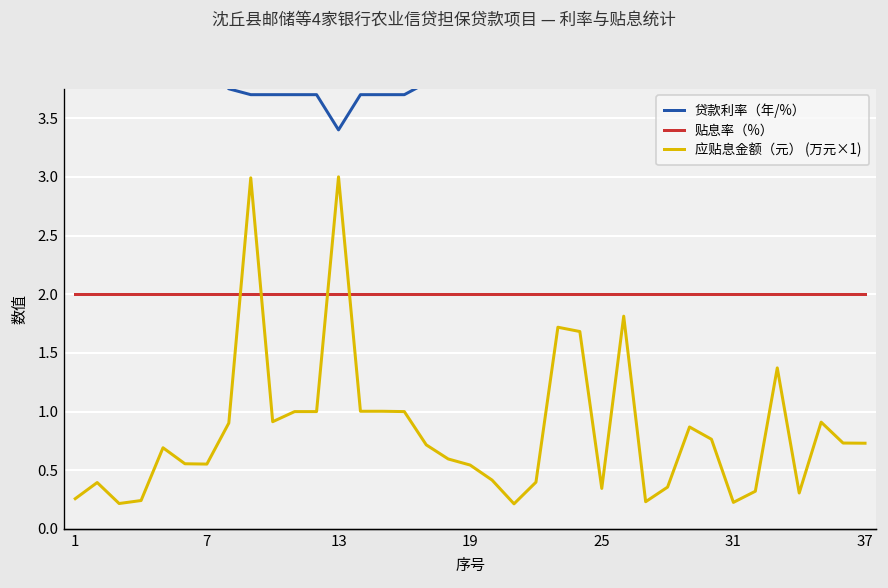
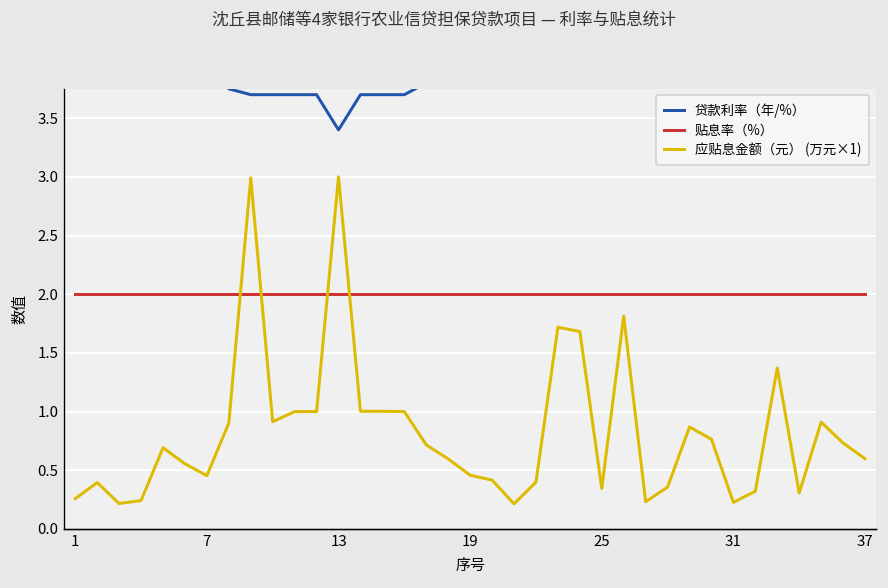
  {
    "贷款利率（年/%）": {
      "13": 3.4
    },
    "贴息率（%）": {
      "1": 2.0,
      "7": 2.0,
      "13": 2.0,
      "19": 2.0,
      "25": 2.0,
      "31": 2.0,
      "37": 2.0
    },
    "应贴息金额（元） (万元×1)": {
      "1": 0.3,
-     "7": 0.6,
+     "7": 0.5,
      "13": 3.0,
-     "19": 0.54,
+     "19": 0.46,
      "25": 0.3,
      "31": 0.2,
-     "37": 0.7
+     "37": 0.6
    }
  }
